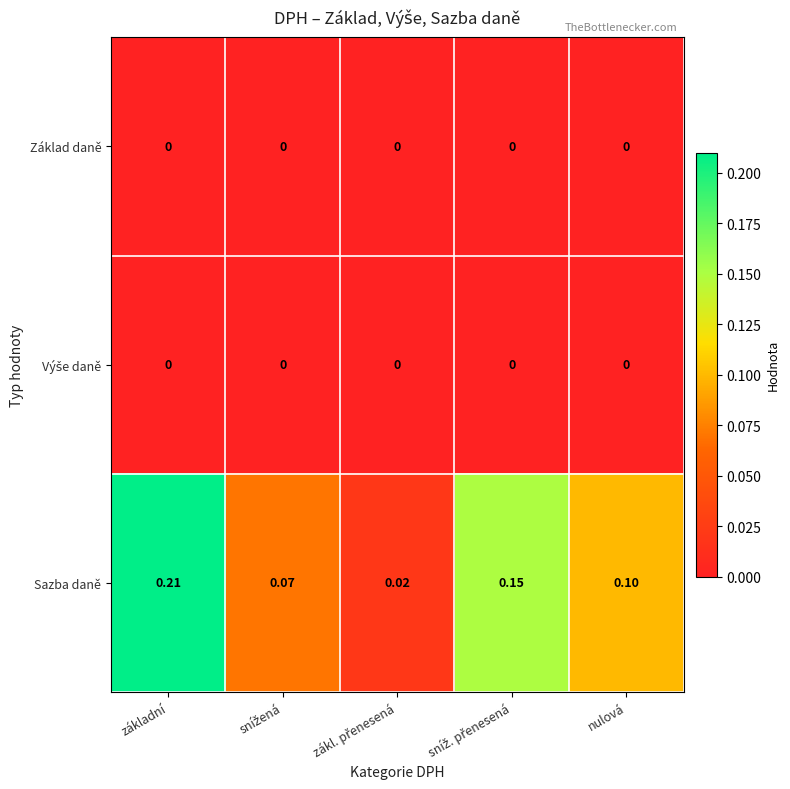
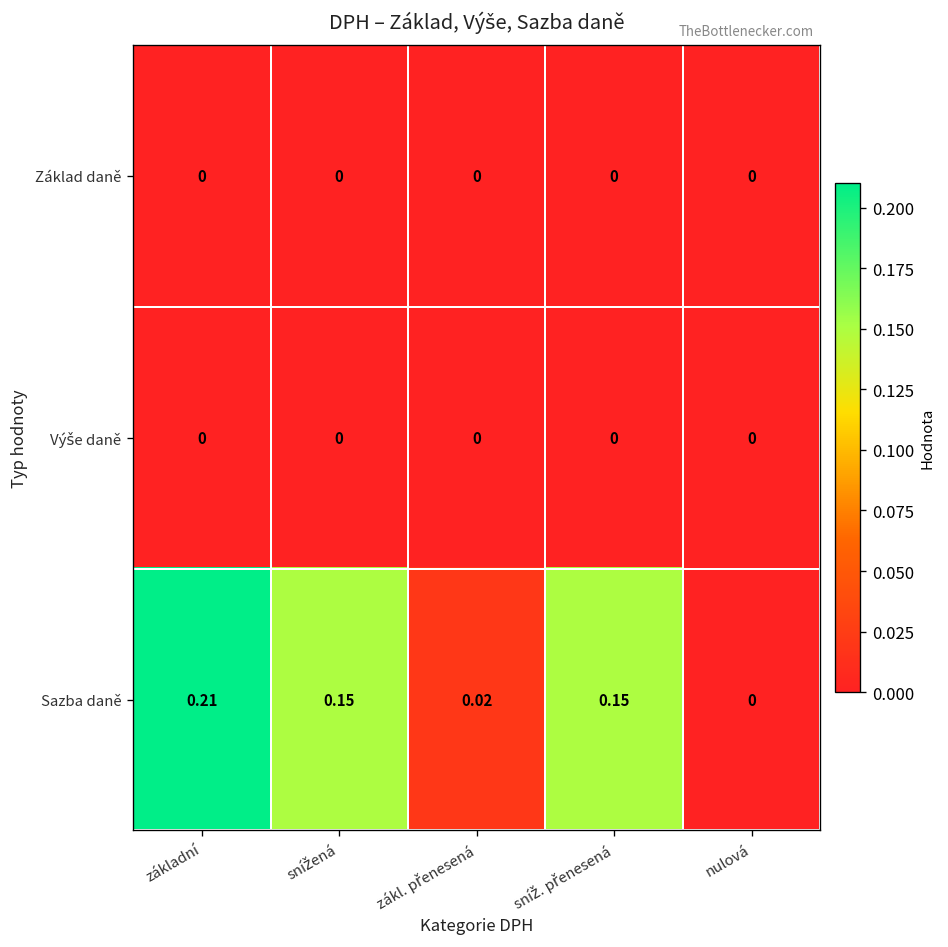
  {
    "Základ daně": {
      "základní": 0,
      "snížená": 0,
      "zákl. přenesená": 0,
      "sníž. přenesená": 0,
      "nulová": 0
    },
    "Výše daně": {
      "základní": 0,
      "snížená": 0,
      "zákl. přenesená": 0,
      "sníž. přenesená": 0,
      "nulová": 0
    },
    "Sazba daně": {
      "základní": 0.21,
-     "snížená": 0.07,
+     "snížená": 0.15,
      "zákl. přenesená": 0.02,
      "sníž. přenesená": 0.15,
-     "nulová": 0.10
+     "nulová": 0
    }
  }
